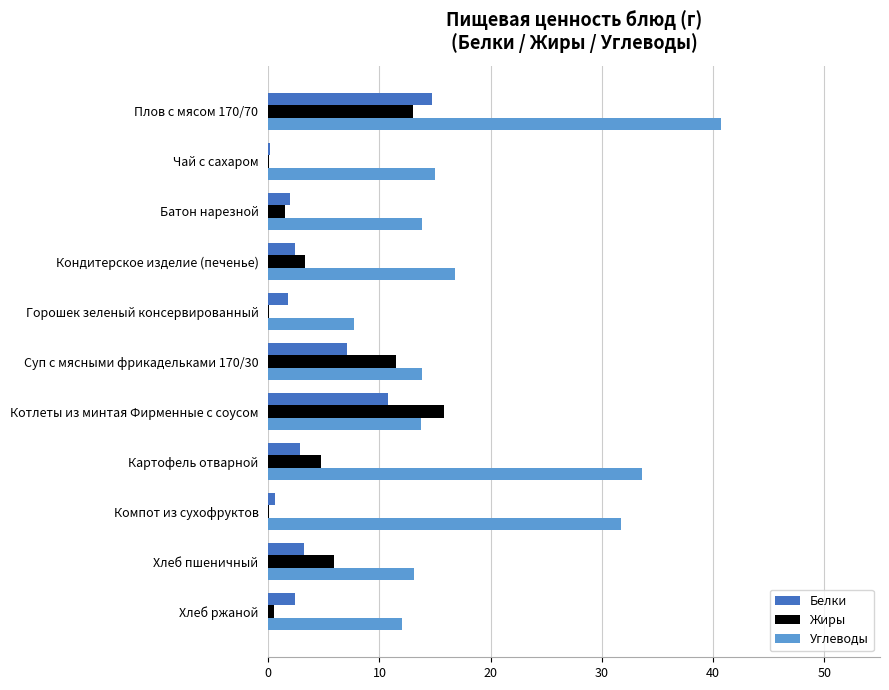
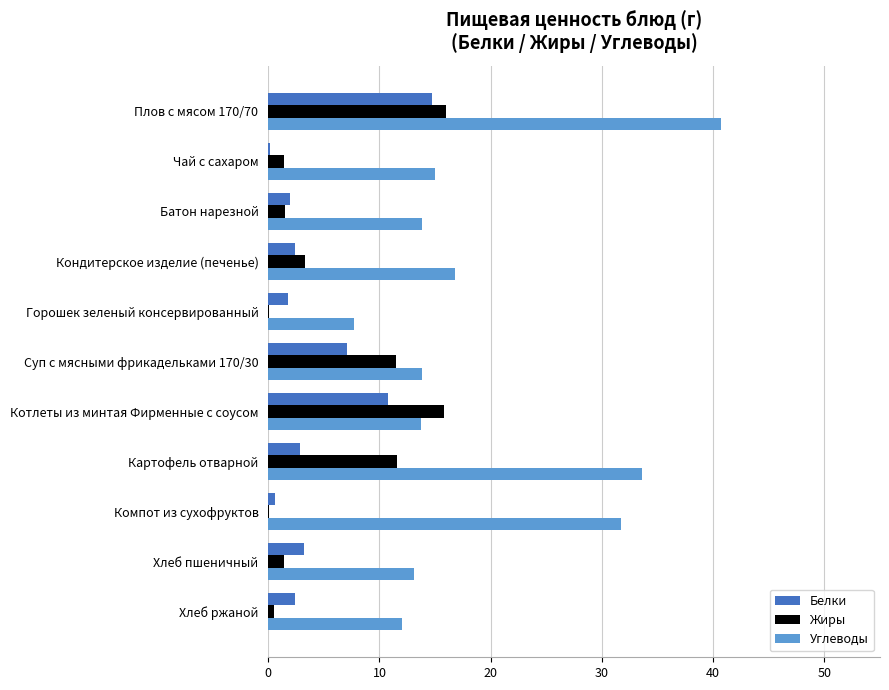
  {
    "Жиры": {
-     "Плов с мясом 170/70": 13,
-     "Чай с сахаром": 0.1,
+     "Плов с мясом 170/70": 16,
+     "Чай с сахаром": 1.4,
      "Батон нарезной": 1.5,
      "Кондитерское изделие (печенье)": 3.3,
      "Суп с мясными фрикадельками 170/30": 11.5,
      "Котлеты из минтая Фирменные с соусом": 15.8,
-     "Картофель отварной": 4.7,
-     "Хлеб пшеничный": 5.9,
+     "Картофель отварной": 11.6,
+     "Хлеб пшеничный": 1.4,
      "Хлеб ржаной": 0.5
    }
  }
